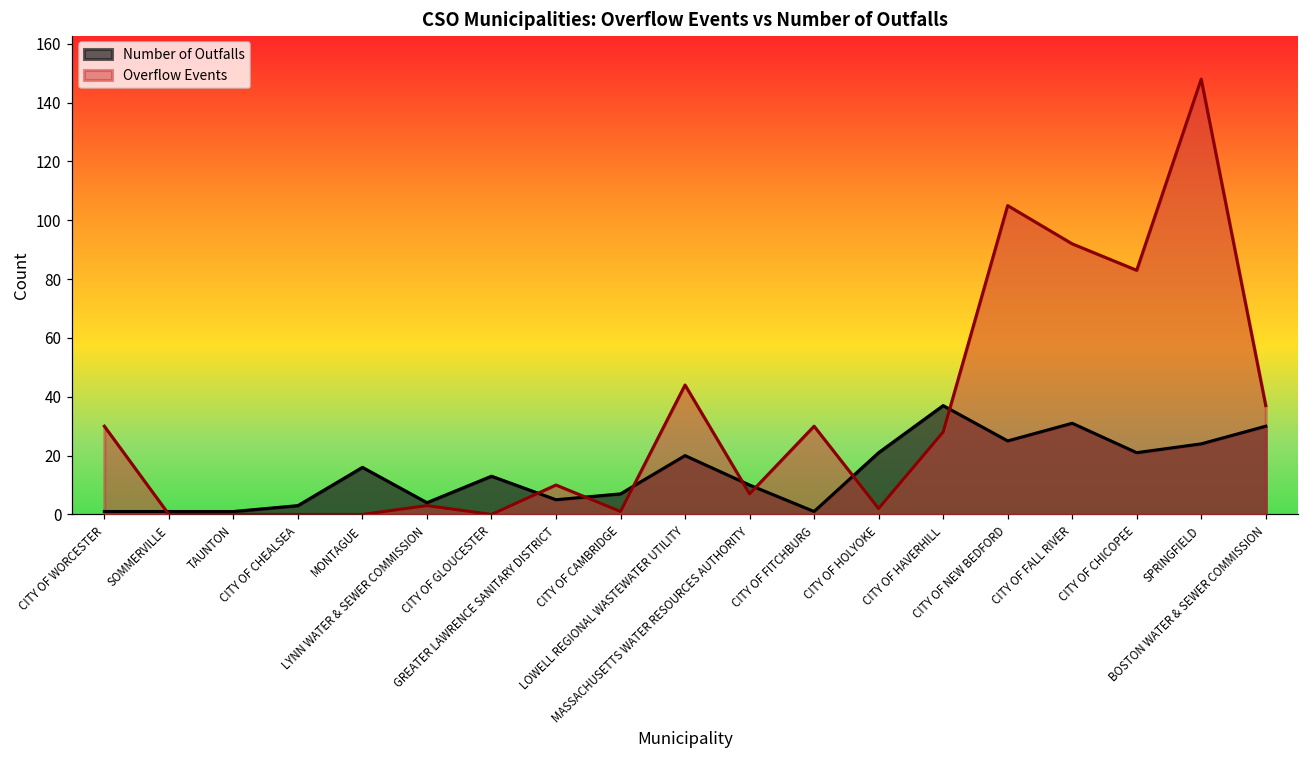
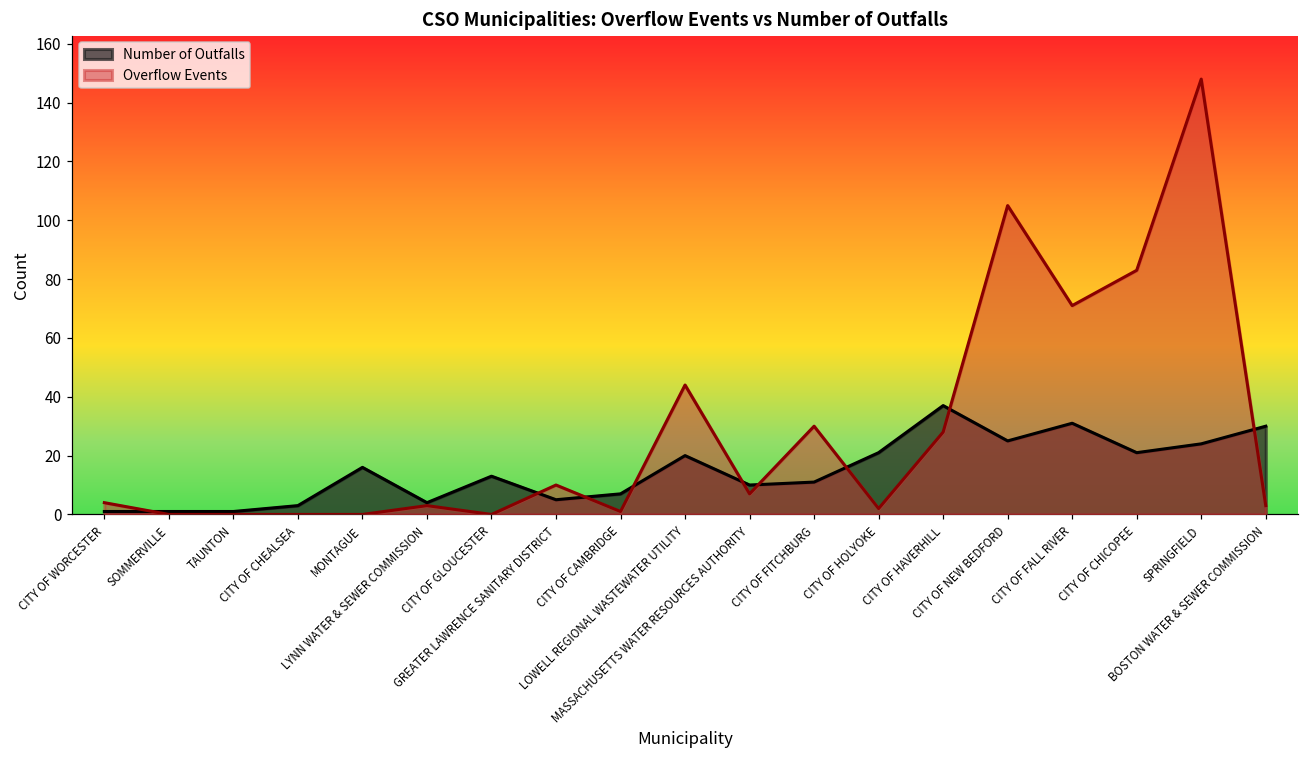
  {
    "Number of Outfalls": {
      "CITY OF WORCESTER": 1,
      "SOMMERVILLE": 1,
      "TAUNTON": 1,
      "CITY OF CHEALSEA": 3,
      "MONTAGUE": 16,
      "LYNN WATER & SEWER COMMISSION": 4,
      "CITY OF GLOUCESTER": 13,
      "GREATER LAWRENCE SANITARY DISTRICT": 5,
      "CITY OF CAMBRIDGE": 7,
      "LOWELL REGIONAL WASTEWATER UTILITY": 20,
      "MASSACHUSETTS WATER RESOURCES AUTHORITY": 10,
-     "CITY OF FITCHBURG": 1,
+     "CITY OF FITCHBURG": 11,
      "CITY OF HOLYOKE": 21,
      "CITY OF HAVERHILL": 37,
      "CITY OF NEW BEDFORD": 25,
      "CITY OF FALL RIVER": 31,
      "CITY OF CHICOPEE": 21,
      "SPRINGFIELD": 24,
      "BOSTON WATER & SEWER COMMISSION": 30
    },
    "Overflow Events": {
-     "CITY OF WORCESTER": 30,
+     "CITY OF WORCESTER": 4,
      "SOMMERVILLE": 0,
      "TAUNTON": 0,
      "CITY OF CHEALSEA": 0,
      "MONTAGUE": 0,
      "LYNN WATER & SEWER COMMISSION": 3,
      "CITY OF GLOUCESTER": 0,
      "GREATER LAWRENCE SANITARY DISTRICT": 10,
      "CITY OF CAMBRIDGE": 1,
      "LOWELL REGIONAL WASTEWATER UTILITY": 44,
      "MASSACHUSETTS WATER RESOURCES AUTHORITY": 7,
      "CITY OF FITCHBURG": 30,
      "CITY OF HOLYOKE": 2,
      "CITY OF HAVERHILL": 28,
      "CITY OF NEW BEDFORD": 105,
-     "CITY OF FALL RIVER": 92,
+     "CITY OF FALL RIVER": 71,
      "CITY OF CHICOPEE": 83,
      "SPRINGFIELD": 148,
-     "BOSTON WATER & SEWER COMMISSION": 37
+     "BOSTON WATER & SEWER COMMISSION": 3
    }
  }
